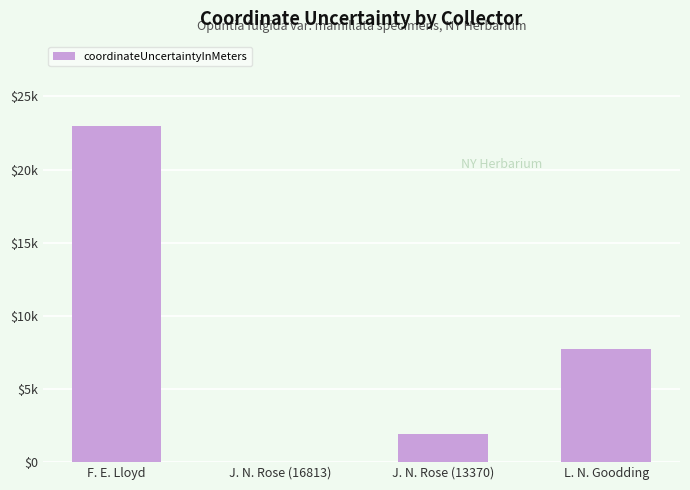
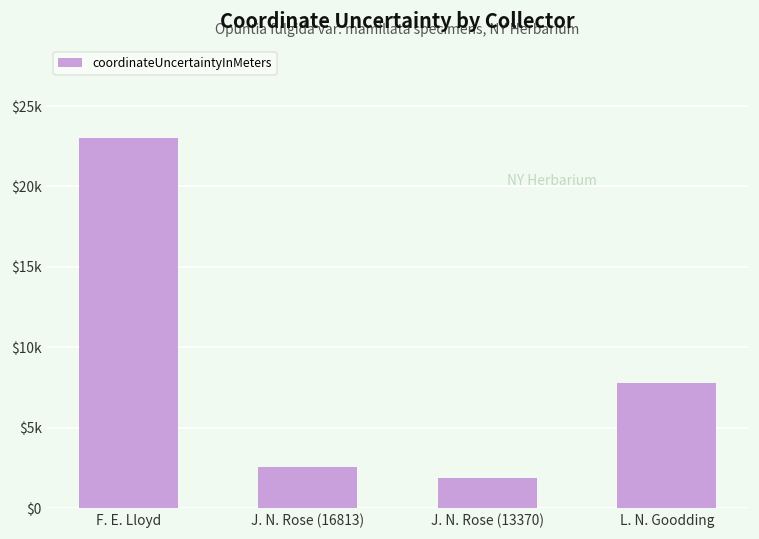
  {
    "F. E. Lloyd": "$23000",
-   "J. N. Rose (16813)": "$0",
+   "J. N. Rose (16813)": "$2600",
    "J. N. Rose (13370)": "$1900",
    "L. N. Goodding": "$7800"
  }
